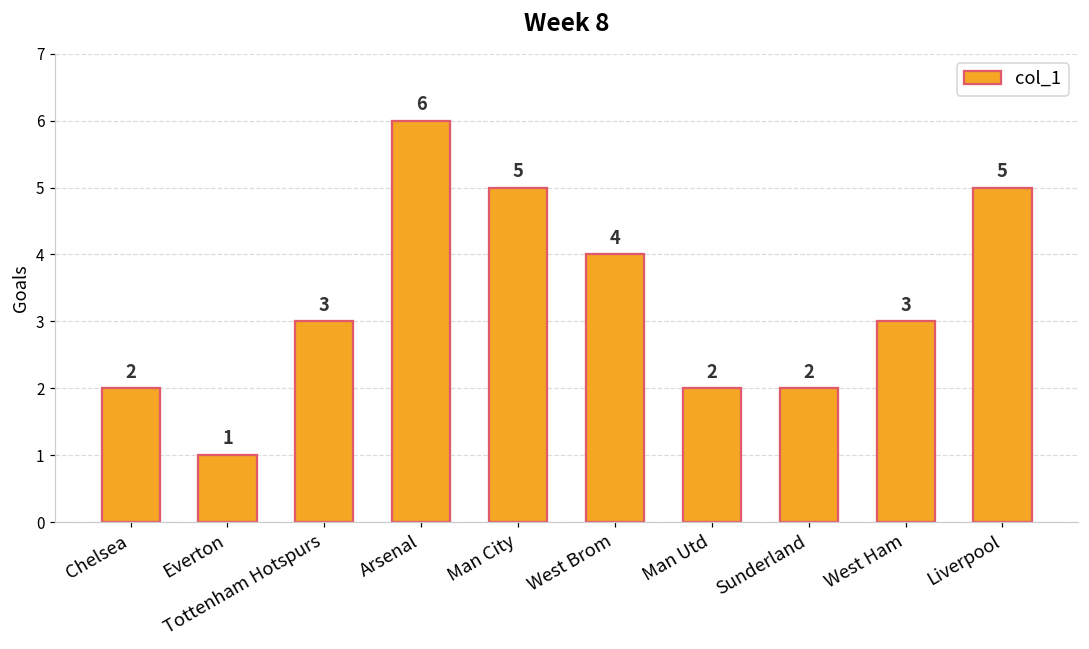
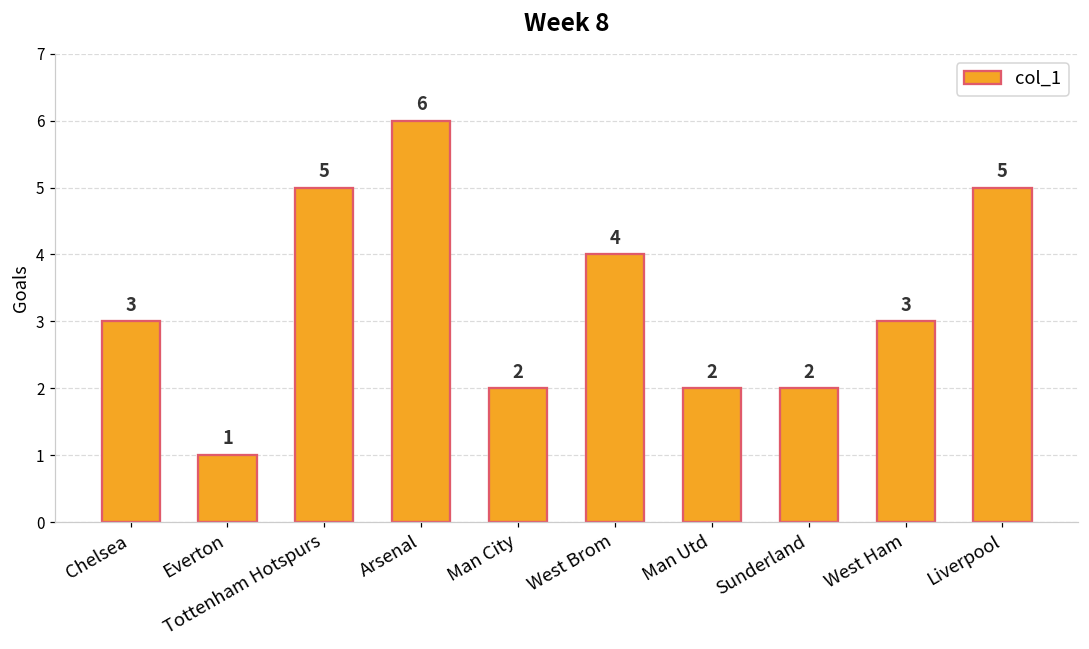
  {
-   "Chelsea": 2,
+   "Chelsea": 3,
    "Everton": 1,
-   "Tottenham Hotspurs": 3,
+   "Tottenham Hotspurs": 5,
    "Arsenal": 6,
-   "Man City": 5,
+   "Man City": 2,
    "West Brom": 4,
    "Man Utd": 2,
    "Sunderland": 2,
    "West Ham": 3,
    "Liverpool": 5
  }
